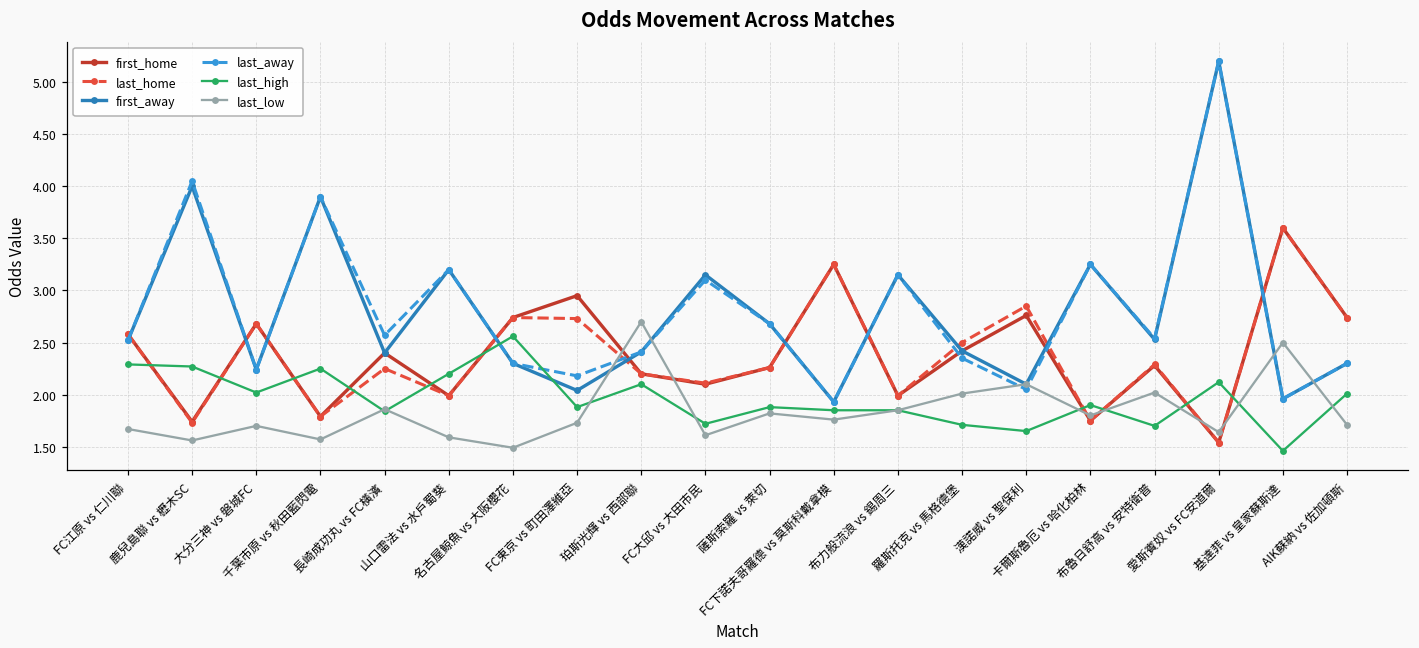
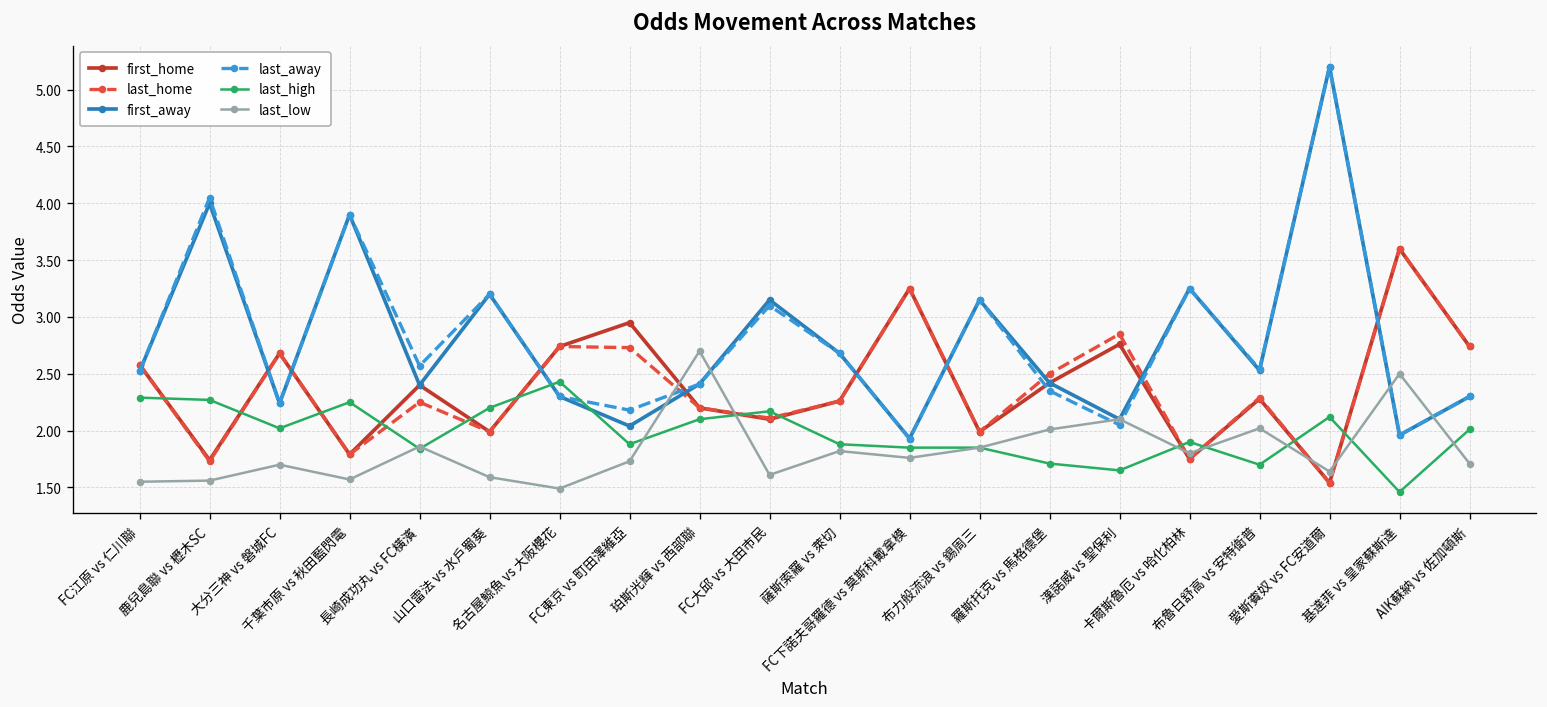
  {
    "last_high": {
      "FC江原 vs 仁川聯": 2.3,
      "鹿兒島聯 vs 櫪木SC": 2.3,
      "大分三神 vs 磐城FC": 2.0,
      "千葉市原 vs 秋田藍閃電": 2.3,
      "山口雷法 vs 水戶蜀葵": 2.2,
-     "名古屋鯨魚 vs 大阪櫻花": 2.6,
+     "名古屋鯨魚 vs 大阪櫻花": 2.4,
      "FC東京 vs 町田澤維亞": 1.9,
      "珀斯光輝 vs 西部聯": 2.1,
-     "FC大邱 vs 大田市民": 1.7,
+     "FC大邱 vs 大田市民": 2.2,
      "薩斯索羅 vs 萊切": 1.9,
      "FC下諾夫哥羅德 vs 莫斯科戴拿模": 1.9,
      "羅斯托克 vs 馬格德堡": 1.7,
      "漢諾威 vs 聖保利": 1.7,
      "卡爾斯魯厄 vs 哈化柏林": 1.9,
      "布魯日舒高 vs 安特衛普": 1.7,
      "愛斯賓奴 vs FC安道爾": 2.1,
      "基達菲 vs 皇家蘇斯達": 1.5,
      "AIK蘇納 vs 佐加頓斯": 2.0
    },
    "last_low": {
-     "FC江原 vs 仁川聯": 1.7,
+     "FC江原 vs 仁川聯": 1.6,
      "鹿兒島聯 vs 櫪木SC": 1.6,
      "大分三神 vs 磐城FC": 1.7,
      "千葉市原 vs 秋田藍閃電": 1.6,
      "山口雷法 vs 水戶蜀葵": 1.6,
      "名古屋鯨魚 vs 大阪櫻花": 1.5,
      "FC東京 vs 町田澤維亞": 1.7,
      "珀斯光輝 vs 西部聯": 2.7,
      "FC大邱 vs 大田市民": 1.6,
      "薩斯索羅 vs 萊切": 1.8,
      "FC下諾夫哥羅德 vs 莫斯科戴拿模": 1.8,
      "羅斯托克 vs 馬格德堡": 2.0,
      "卡爾斯魯厄 vs 哈化柏林": 1.8,
      "布魯日舒高 vs 安特衛普": 2.0,
      "愛斯賓奴 vs FC安道爾": 1.6,
      "基達菲 vs 皇家蘇斯達": 2.5,
      "AIK蘇納 vs 佐加頓斯": 1.7
    }
  }
